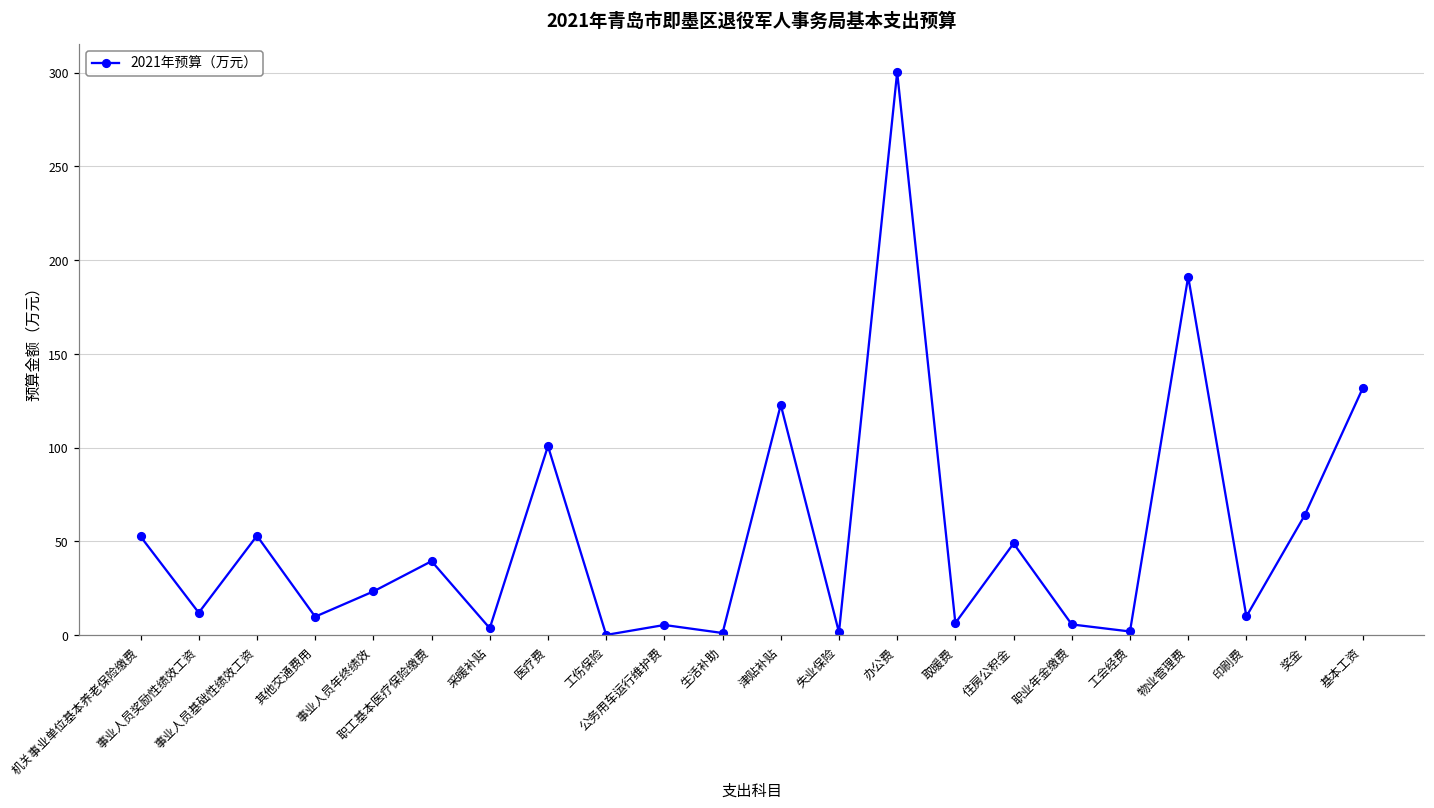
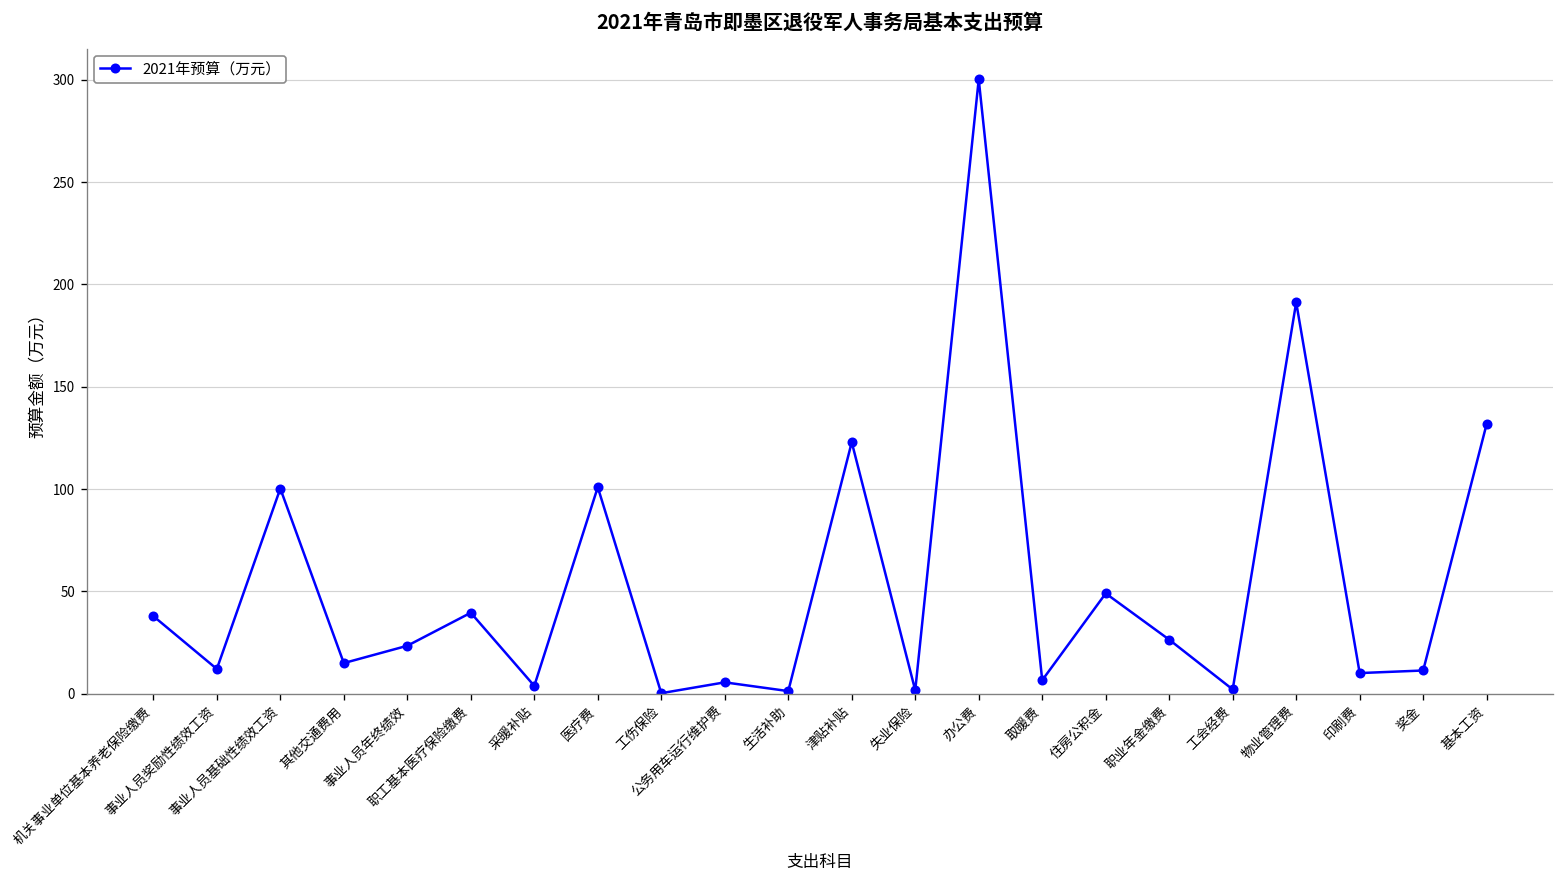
  {
-   "机关事业单位基本养老保险缴费": 53,
+   "机关事业单位基本养老保险缴费": 38,
    "事业人员奖励性绩效工资": 12,
-   "事业人员基础性绩效工资": 53,
-   "其他交通费用": 10,
+   "事业人员基础性绩效工资": 100,
+   "其他交通费用": 15,
    "事业人员年终绩效": 23,
    "职工基本医疗保险缴费": 39,
    "采暖补贴": 4,
    "医疗费": 101,
    "工伤保险": 0,
    "公务用车运行维护费": 5,
    "生活补助": 1,
    "津贴补贴": 123,
    "失业保险": 2,
    "办公费": 300,
    "取暖费": 7,
    "住房公积金": 49,
-   "职业年金缴费": 6,
+   "职业年金缴费": 26,
    "工会经费": 2,
    "物业管理费": 191,
    "印刷费": 10,
-   "奖金": 64,
+   "奖金": 11,
    "基本工资": 132
  }
